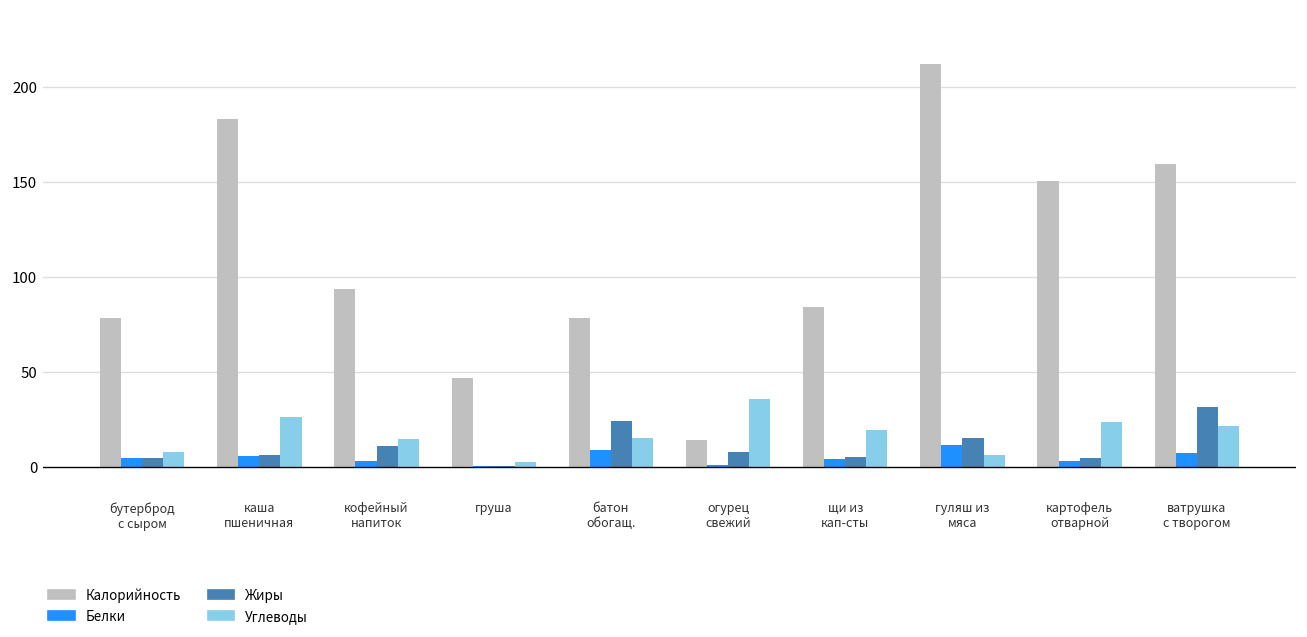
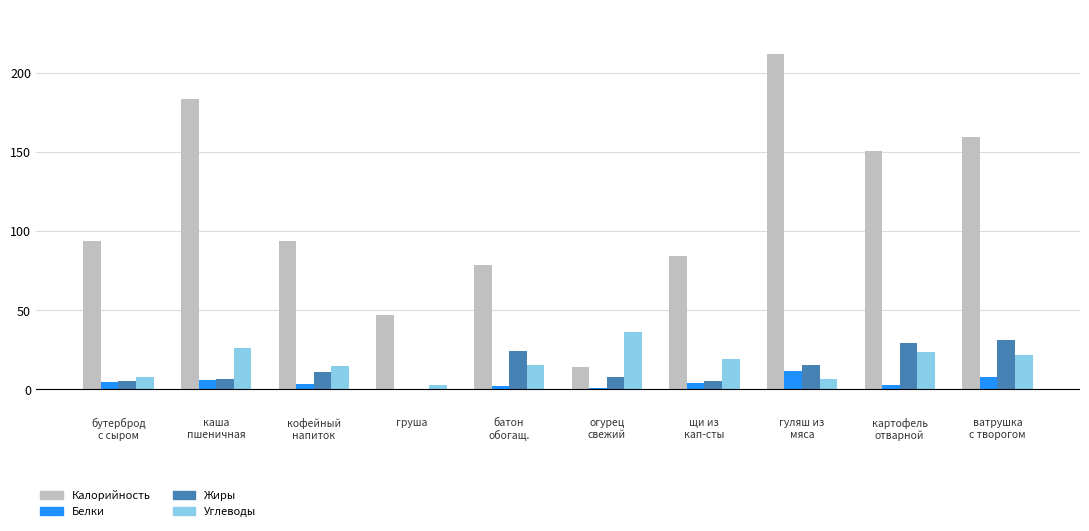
  {
    "Калорийность": {
-     "бутерброд с сыром": 78,
+     "бутерброд с сыром": 94,
      "каша пшеничная": 183,
      "кофейный напиток": 94,
      "груша": 47,
      "батон обогащ.": 79,
      "огурец свежий": 14,
      "щи из кап-сты": 84,
      "гуляш из мяса": 212,
      "картофель отварной": 151,
      "ватрушка с творогом": 160
    },
    "Белки": {
      "бутерброд с сыром": 5,
      "каша пшеничная": 6,
      "кофейный напиток": 3,
-     "батон обогащ.": 9,
+     "батон обогащ.": 2,
      "щи из кап-сты": 4,
      "гуляш из мяса": 12,
      "картофель отварной": 3,
      "ватрушка с творогом": 7
    },
    "Жиры": {
      "бутерброд с сыром": 5,
      "каша пшеничная": 6,
      "кофейный напиток": 11,
      "батон обогащ.": 24,
      "огурец свежий": 8,
      "щи из кап-сты": 5,
      "гуляш из мяса": 15,
-     "картофель отварной": 5,
+     "картофель отварной": 29,
      "ватрушка с творогом": 31
    },
    "Углеводы": {
      "бутерброд с сыром": 8,
      "каша пшеничная": 26,
      "кофейный напиток": 15,
      "груша": 3,
      "батон обогащ.": 15,
      "огурец свежий": 36,
      "щи из кап-сты": 19,
      "гуляш из мяса": 6,
      "картофель отварной": 24,
      "ватрушка с творогом": 22
    }
  }
